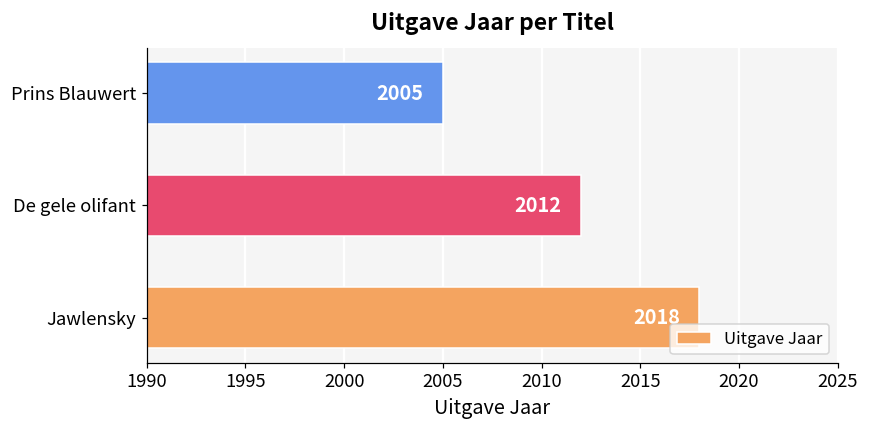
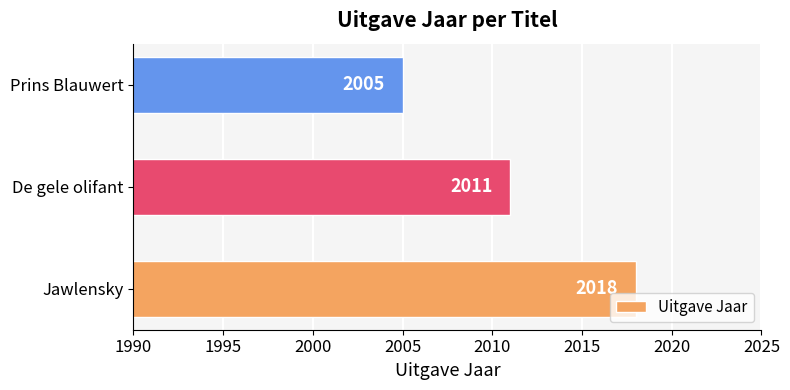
  {
    "Prins Blauwert": 2005,
-   "De gele olifant": 2012
+   "De gele olifant": 2011
  }
